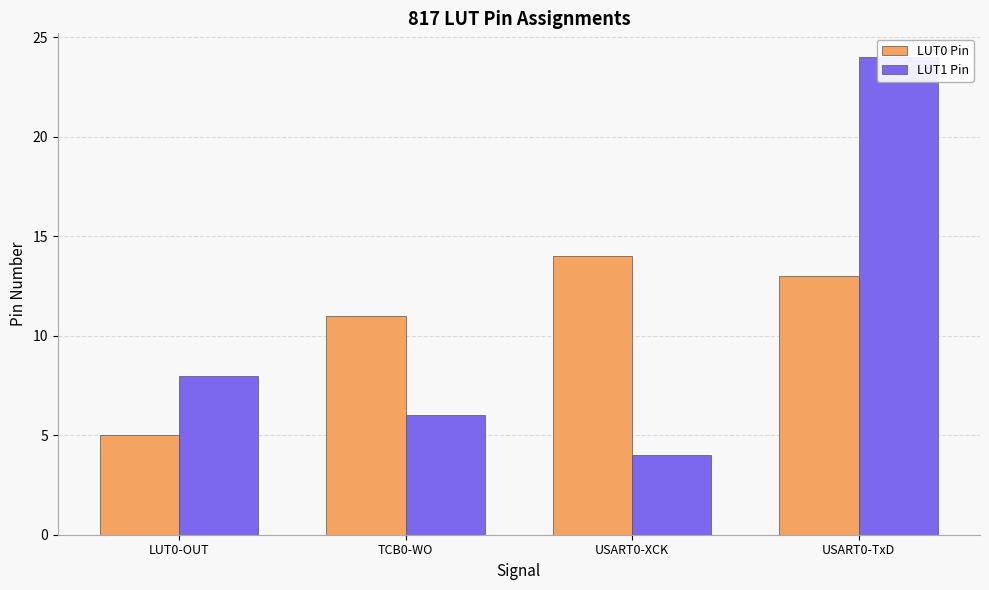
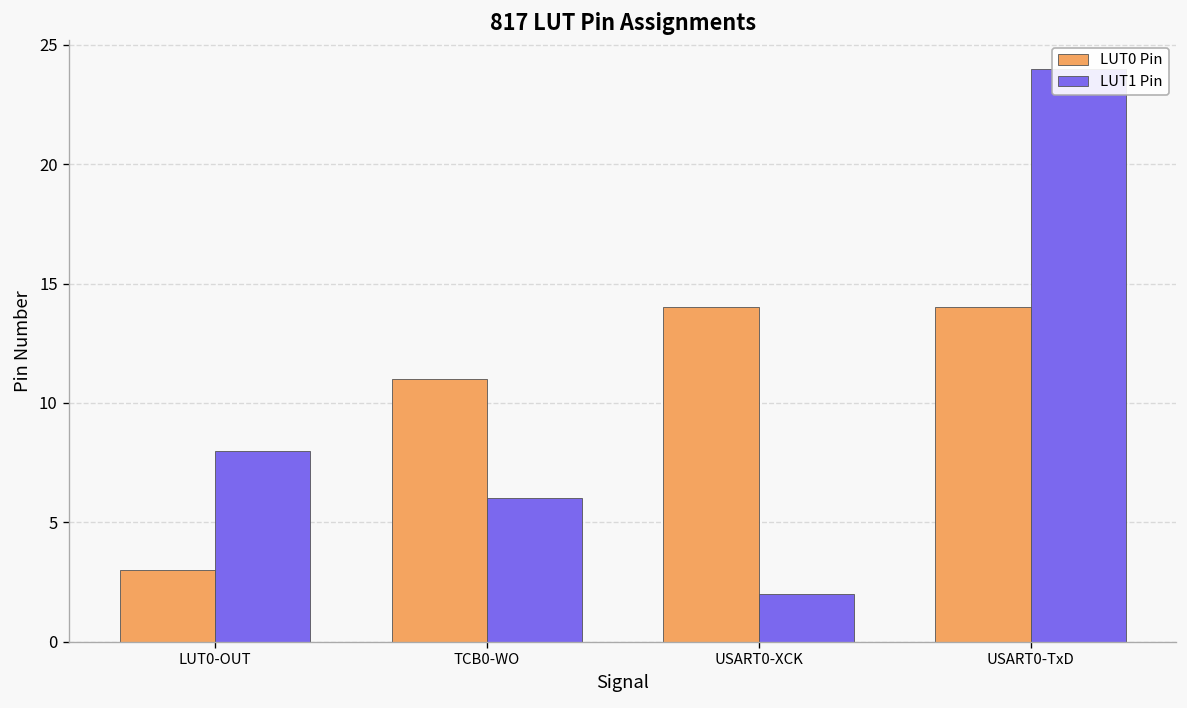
  {
    "LUT0 Pin": {
-     "LUT0-OUT": 5,
+     "LUT0-OUT": 3,
      "TCB0-WO": 11,
      "USART0-XCK": 14,
-     "USART0-TxD": 13
+     "USART0-TxD": 14
    },
    "LUT1 Pin": {
      "LUT0-OUT": 8,
      "TCB0-WO": 6,
-     "USART0-XCK": 4
+     "USART0-XCK": 2
    }
  }
